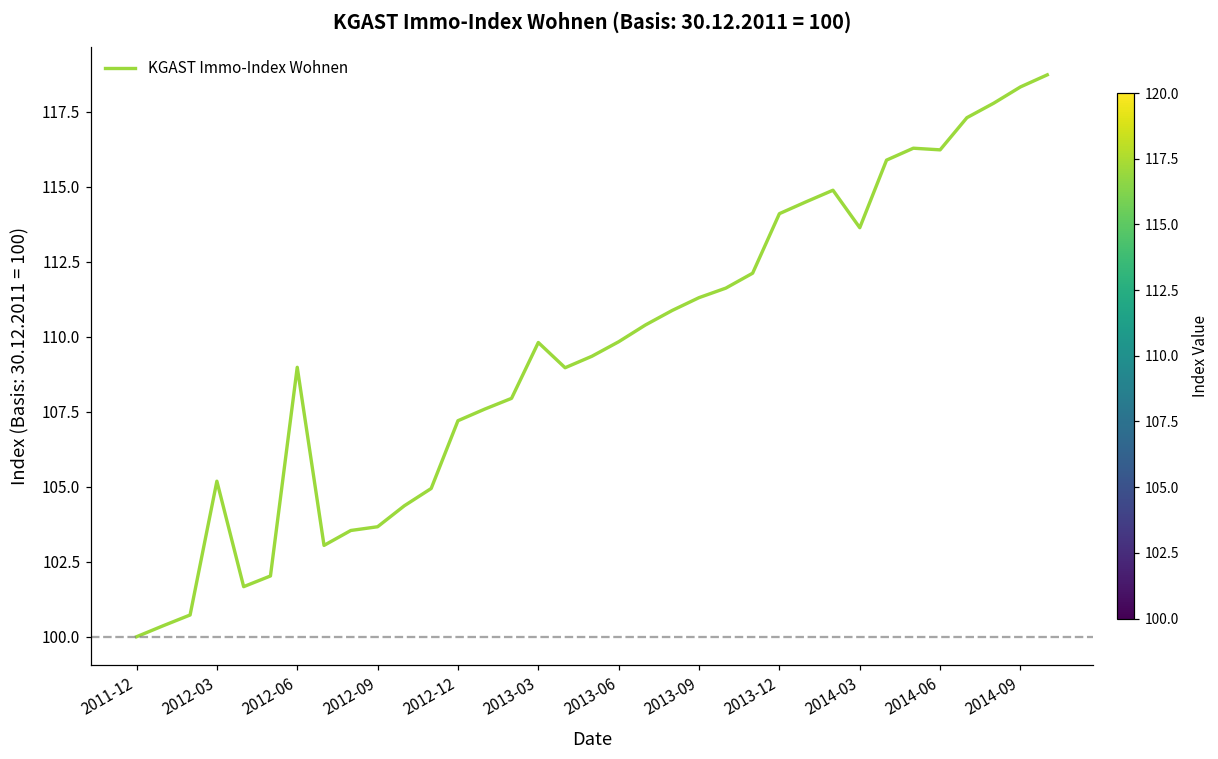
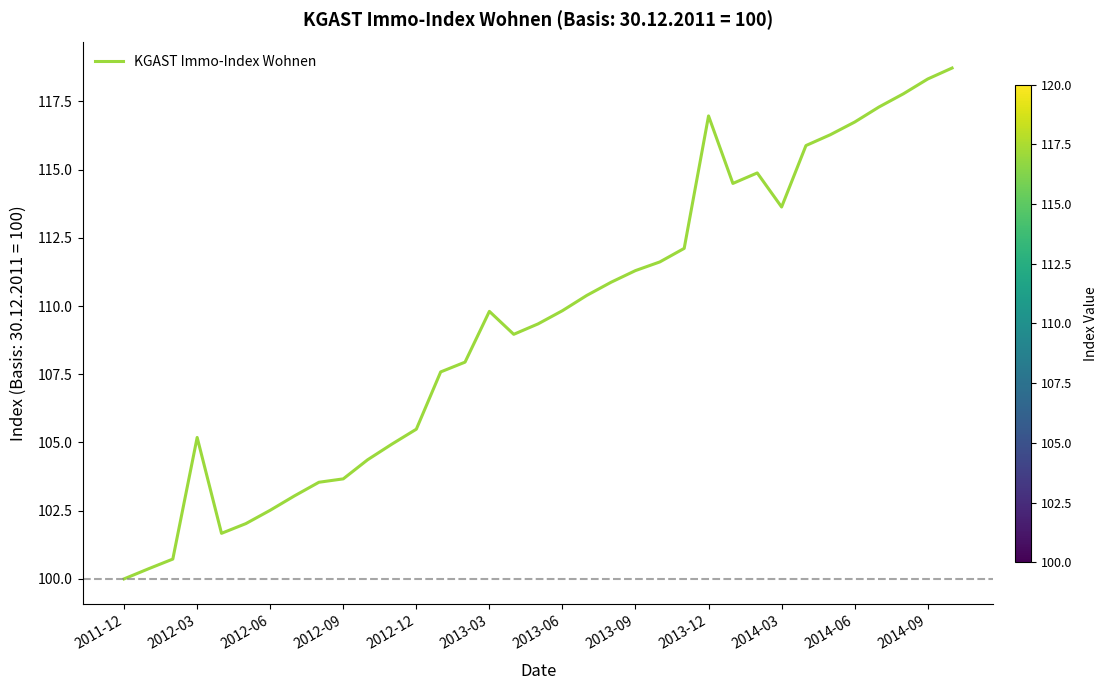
  {
    "2011-12": 100.0,
    "2012-03": 105.2,
-   "2012-06": 109.0,
+   "2012-06": 102.5,
    "2012-09": 103.7,
-   "2012-12": 107.2,
+   "2012-12": 105.5,
    "2013-03": 109.8,
    "2013-06": 109.8,
    "2013-09": 111.3,
-   "2013-12": 114.1,
+   "2013-12": 117.0,
    "2014-03": 113.6,
-   "2014-06": 116.2,
+   "2014-06": 116.7,
    "2014-09": 118.3
  }
